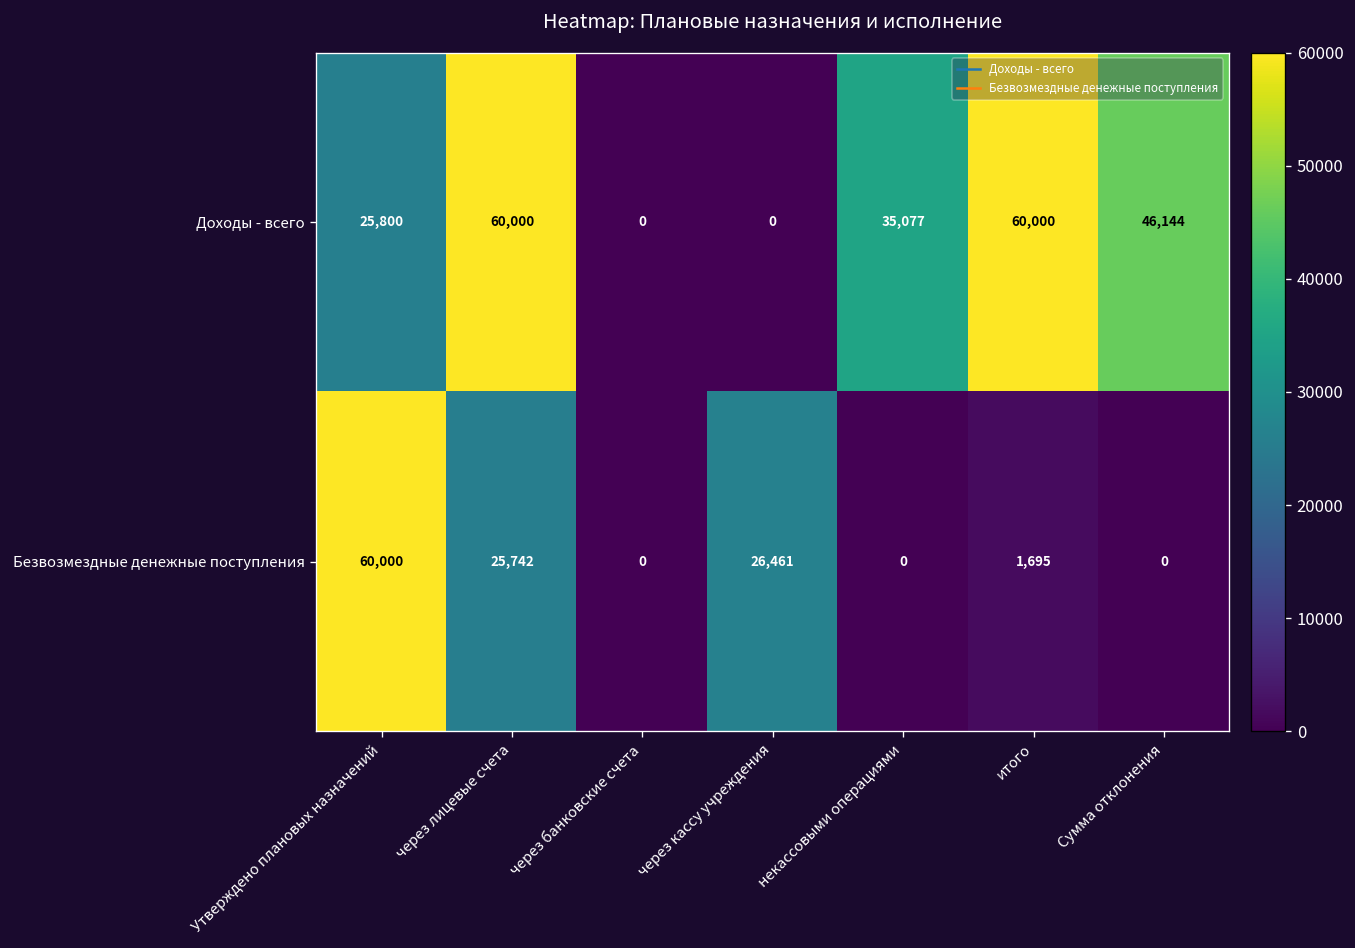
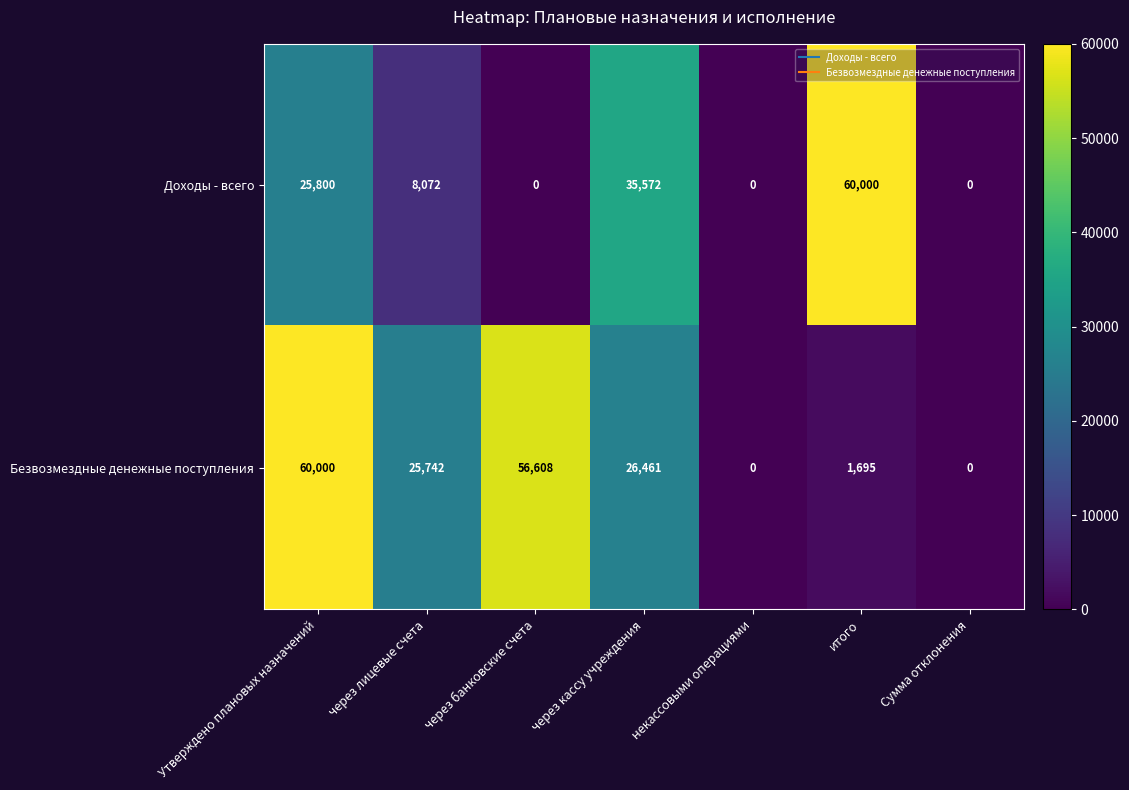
  {
    "Доходы - всего": {
      "Утверждено плановых назначений": "25,800",
-     "через лицевые счета": "60,000",
+     "через лицевые счета": "8,072",
      "через банковские счета": "0",
-     "через кассу учреждения": "0",
-     "некассовыми операциями": "35,077",
+     "через кассу учреждения": "35,572",
+     "некассовыми операциями": "0",
      "итого": "60,000",
-     "Сумма отклонения": "46,144"
+     "Сумма отклонения": "0"
    },
    "Безвозмездные денежные поступления": {
      "Утверждено плановых назначений": "60,000",
      "через лицевые счета": "25,742",
-     "через банковские счета": "0",
+     "через банковские счета": "56,608",
      "через кассу учреждения": "26,461",
      "некассовыми операциями": "0",
      "итого": "1,695",
      "Сумма отклонения": "0"
    }
  }
